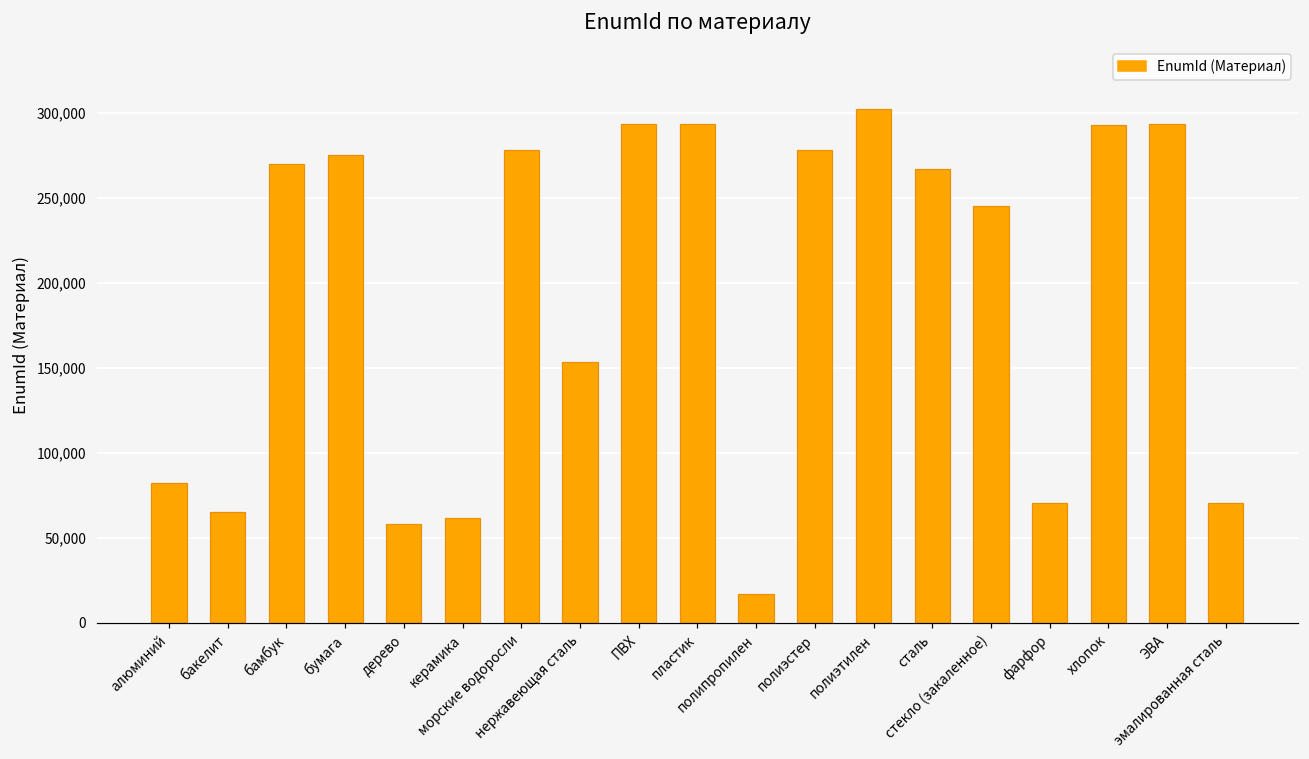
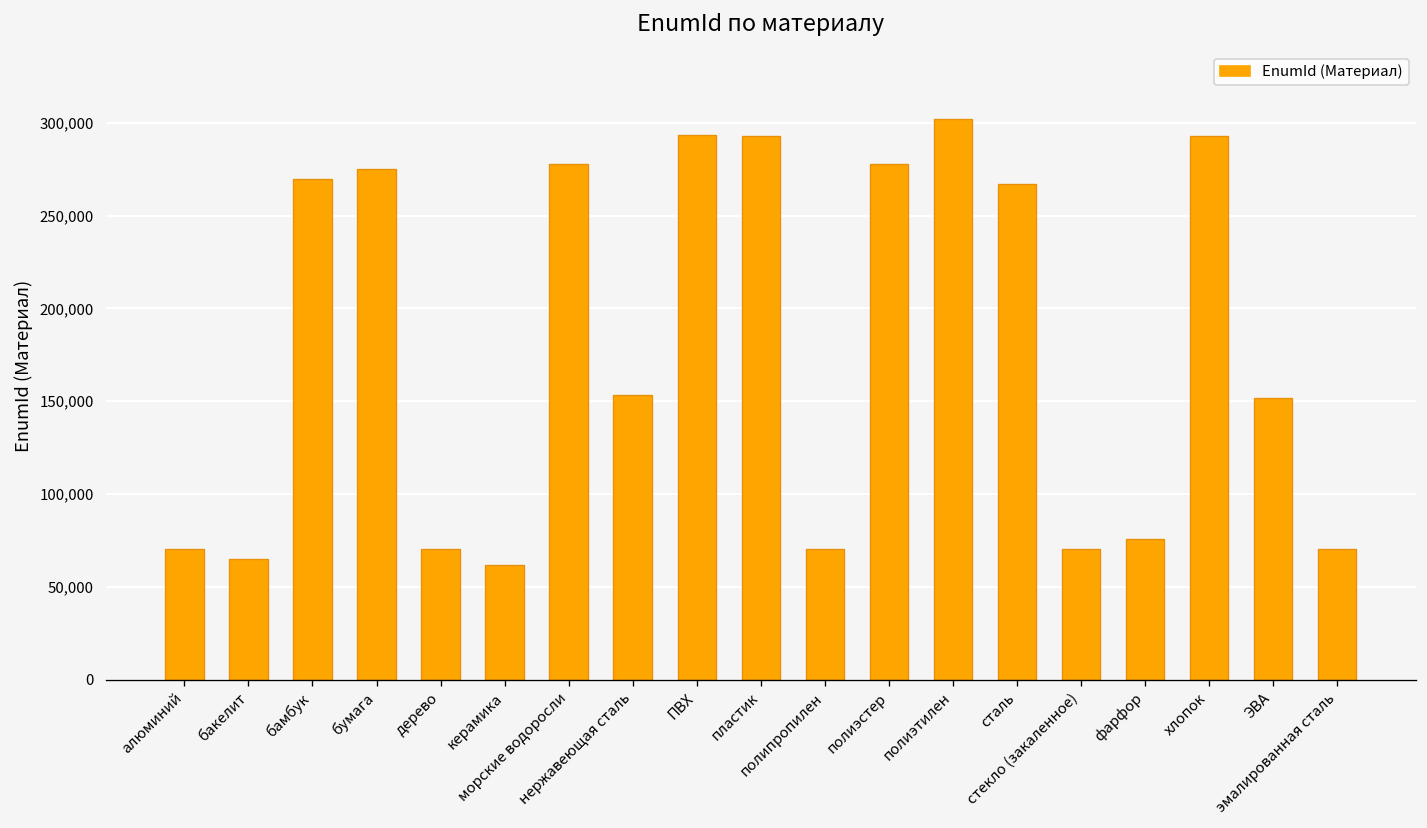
  {
-   "алюминий": "82,000",
+   "алюминий": "70,000",
    "бакелит": "65,000",
    "бамбук": "270,000",
    "бумага": "275,000",
-   "дерево": "58,000",
+   "дерево": "70,000",
    "керамика": "62,000",
    "морские водоросли": "278,000",
    "нержавеющая сталь": "153,000",
    "ПВХ": "293,000",
    "пластик": "293,000",
-   "полипропилен": "17,000",
+   "полипропилен": "70,000",
    "полиэстер": "278,000",
    "полиэтилен": "302,000",
    "сталь": "267,000",
-   "стекло (закаленное)": "245,000",
-   "фарфор": "70,000",
+   "стекло (закаленное)": "70,000",
+   "фарфор": "76,000",
    "хлопок": "293,000",
-   "ЭВА": "293,000",
+   "ЭВА": "152,000",
    "эмалированная сталь": "70,000"
  }
